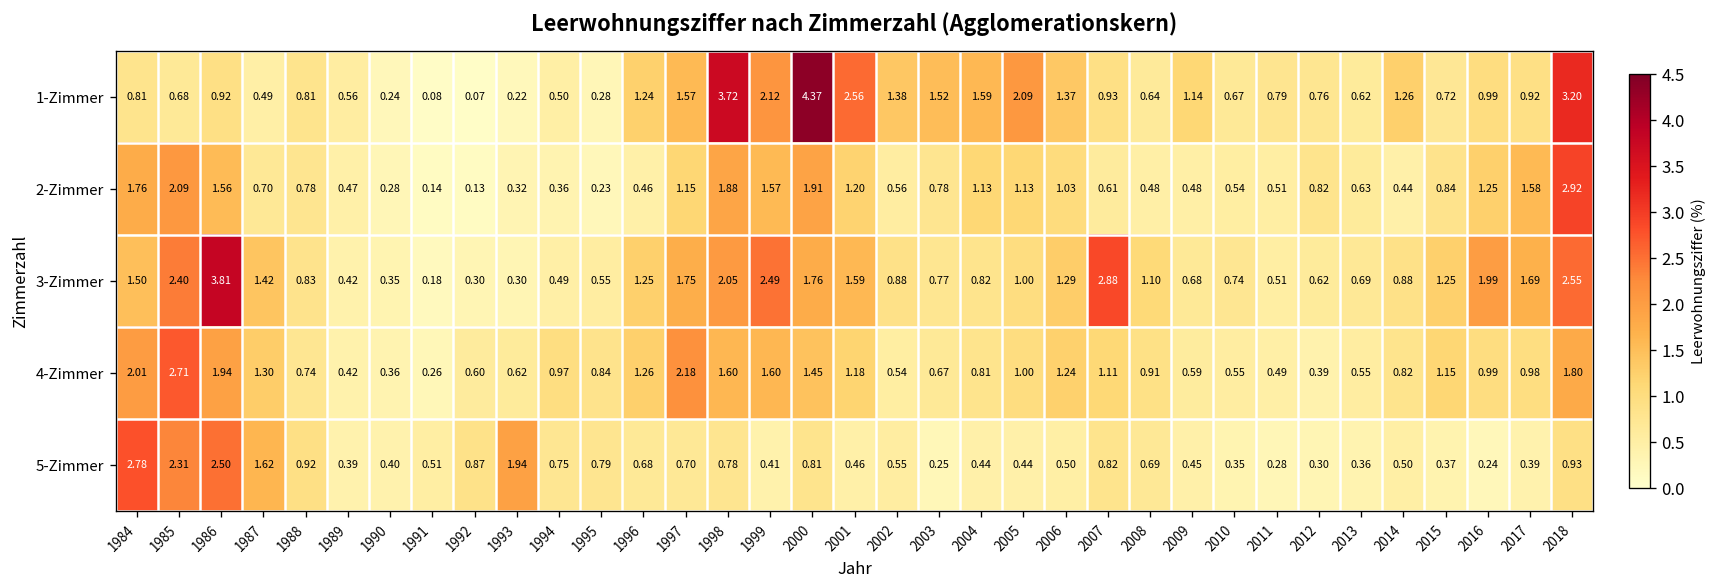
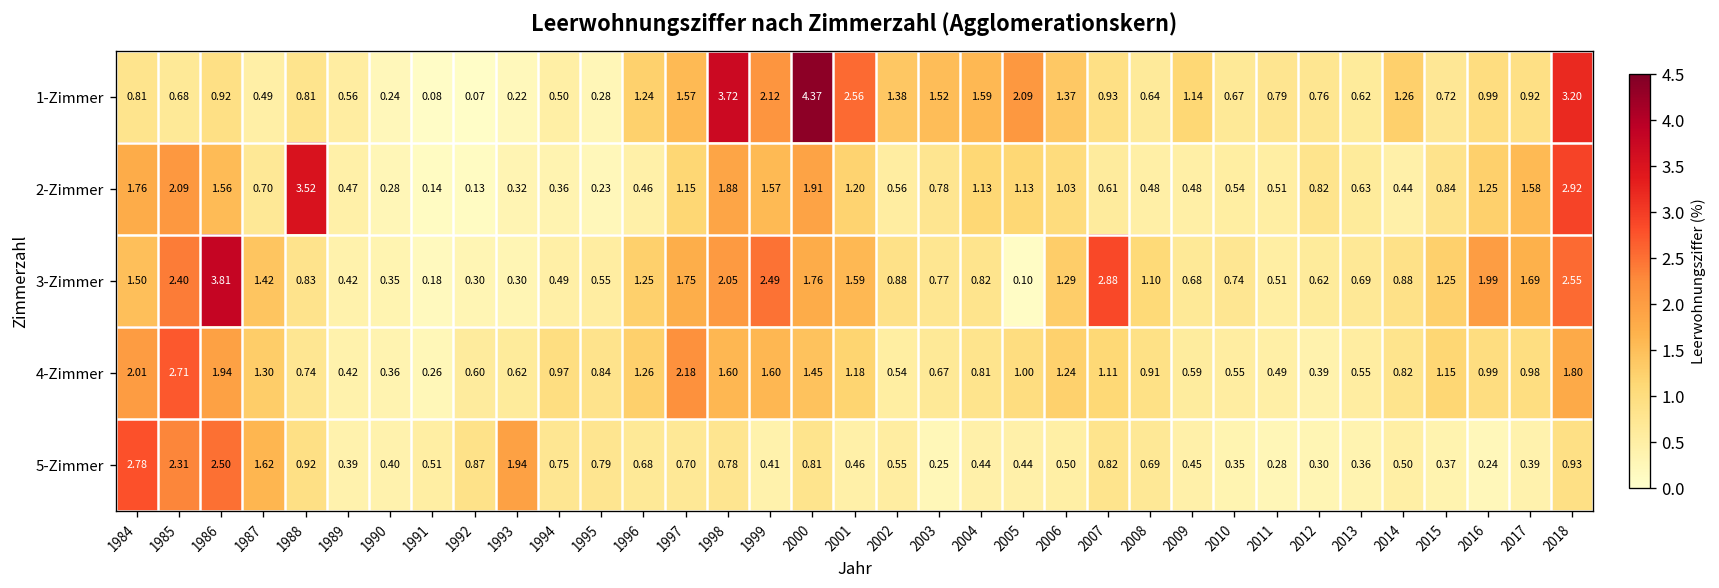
  {
    "1-Zimmer": {
      "1984": 0.81,
      "1985": 0.68,
      "1986": 0.92,
      "1987": 0.49,
      "1988": 0.81,
      "1989": 0.56,
      "1990": 0.24,
      "1991": 0.08,
      "1992": 0.07,
      "1993": 0.22,
      "1994": 0.50,
      "1995": 0.28,
      "1996": 1.24,
      "1997": 1.57,
      "1998": 3.72,
      "1999": 2.12,
      "2000": 4.37,
      "2001": 2.56,
      "2002": 1.38,
      "2003": 1.52,
      "2004": 1.59,
      "2005": 2.09,
      "2006": 1.37,
      "2007": 0.93,
      "2008": 0.64,
      "2009": 1.14,
      "2010": 0.67,
      "2011": 0.79,
      "2012": 0.76,
      "2013": 0.62,
      "2014": 1.26,
      "2015": 0.72,
      "2016": 0.99,
      "2017": 0.92,
      "2018": 3.20
    },
    "2-Zimmer": {
      "1984": 1.76,
      "1985": 2.09,
      "1986": 1.56,
      "1987": 0.70,
-     "1988": 0.78,
+     "1988": 3.52,
      "1989": 0.47,
      "1990": 0.28,
      "1991": 0.14,
      "1992": 0.13,
      "1993": 0.32,
      "1994": 0.36,
      "1995": 0.23,
      "1996": 0.46,
      "1997": 1.15,
      "1998": 1.88,
      "1999": 1.57,
      "2000": 1.91,
      "2001": 1.20,
      "2002": 0.56,
      "2003": 0.78,
      "2004": 1.13,
      "2005": 1.13,
      "2006": 1.03,
      "2007": 0.61,
      "2008": 0.48,
      "2009": 0.48,
      "2010": 0.54,
      "2011": 0.51,
      "2012": 0.82,
      "2013": 0.63,
      "2014": 0.44,
      "2015": 0.84,
      "2016": 1.25,
      "2017": 1.58,
      "2018": 2.92
    },
    "3-Zimmer": {
      "1984": 1.50,
      "1985": 2.40,
      "1986": 3.81,
      "1987": 1.42,
      "1988": 0.83,
      "1989": 0.42,
      "1990": 0.35,
      "1991": 0.18,
      "1992": 0.30,
      "1993": 0.30,
      "1994": 0.49,
      "1995": 0.55,
      "1996": 1.25,
      "1997": 1.75,
      "1998": 2.05,
      "1999": 2.49,
      "2000": 1.76,
      "2001": 1.59,
      "2002": 0.88,
      "2003": 0.77,
      "2004": 0.82,
-     "2005": 1.00,
+     "2005": 0.10,
      "2006": 1.29,
      "2007": 2.88,
      "2008": 1.10,
      "2009": 0.68,
      "2010": 0.74,
      "2011": 0.51,
      "2012": 0.62,
      "2013": 0.69,
      "2014": 0.88,
      "2015": 1.25,
      "2016": 1.99,
      "2017": 1.69,
      "2018": 2.55
    },
    "4-Zimmer": {
      "1984": 2.01,
      "1985": 2.71,
      "1986": 1.94,
      "1987": 1.30,
      "1988": 0.74,
      "1989": 0.42,
      "1990": 0.36,
      "1991": 0.26,
      "1992": 0.60,
      "1993": 0.62,
      "1994": 0.97,
      "1995": 0.84,
      "1996": 1.26,
      "1997": 2.18,
      "1998": 1.60,
      "1999": 1.60,
      "2000": 1.45,
      "2001": 1.18,
      "2002": 0.54,
      "2003": 0.67,
      "2004": 0.81,
      "2005": 1.00,
      "2006": 1.24,
      "2007": 1.11,
      "2008": 0.91,
      "2009": 0.59,
      "2010": 0.55,
      "2011": 0.49,
      "2012": 0.39,
      "2013": 0.55,
      "2014": 0.82,
      "2015": 1.15,
      "2016": 0.99,
      "2017": 0.98,
      "2018": 1.80
    },
    "5-Zimmer": {
      "1984": 2.78,
      "1985": 2.31,
      "1986": 2.50,
      "1987": 1.62,
      "1988": 0.92,
      "1989": 0.39,
      "1990": 0.40,
      "1991": 0.51,
      "1992": 0.87,
      "1993": 1.94,
      "1994": 0.75,
      "1995": 0.79,
      "1996": 0.68,
      "1997": 0.70,
      "1998": 0.78,
      "1999": 0.41,
      "2000": 0.81,
      "2001": 0.46,
      "2002": 0.55,
      "2003": 0.25,
      "2004": 0.44,
      "2005": 0.44,
      "2006": 0.50,
      "2007": 0.82,
      "2008": 0.69,
      "2009": 0.45,
      "2010": 0.35,
      "2011": 0.28,
      "2012": 0.30,
      "2013": 0.36,
      "2014": 0.50,
      "2015": 0.37,
      "2016": 0.24,
      "2017": 0.39,
      "2018": 0.93
    }
  }
